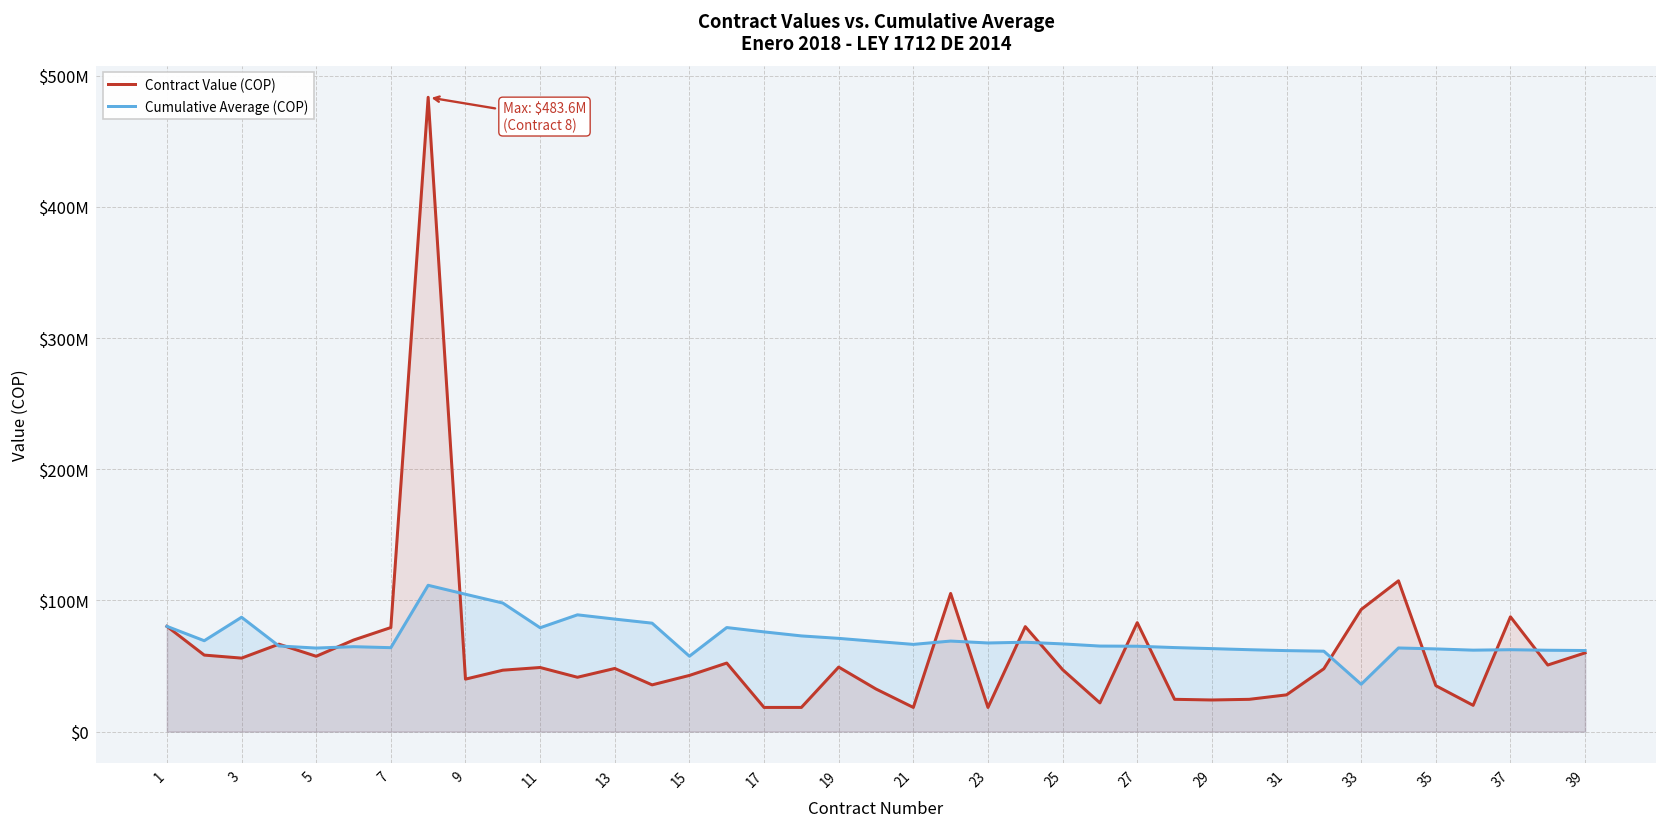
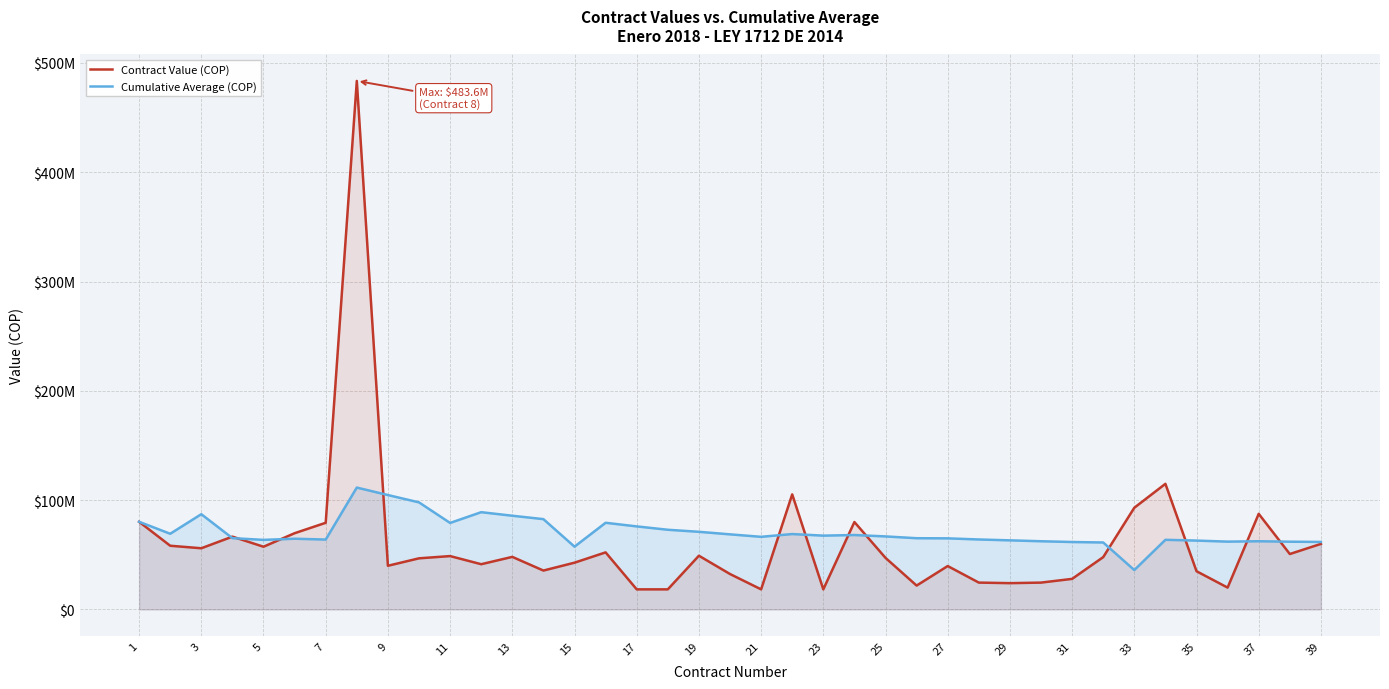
  {
    "Contract Value (COP)": {
      "3": "$56000000",
      "5": "$57000000",
      "7": "$79000000",
      "9": "$40000000",
      "11": "$49000000",
      "13": "$48000000",
      "15": "$43000000",
      "17": "$18000000",
      "19": "$49000000",
      "21": "$18000000",
      "23": "$18000000",
      "25": "$47000000",
-     "27": "$83000000",
+     "27": "$40000000",
      "29": "$24000000",
      "31": "$28000000",
      "33": "$93000000",
      "35": "$35000000",
      "37": "$88000000"
    },
    "Cumulative Average (COP)": {
      "3": "$87000000",
      "5": "$64000000",
      "7": "$64000000",
      "9": "$105000000",
      "11": "$79000000",
      "13": "$86000000",
      "15": "$57000000",
      "17": "$76000000",
      "19": "$71000000",
      "21": "$66000000",
      "23": "$68000000",
      "25": "$67000000",
      "27": "$65000000",
      "29": "$63000000",
      "31": "$62000000",
      "33": "$36000000",
      "35": "$63000000",
      "37": "$62000000"
    }
  }
